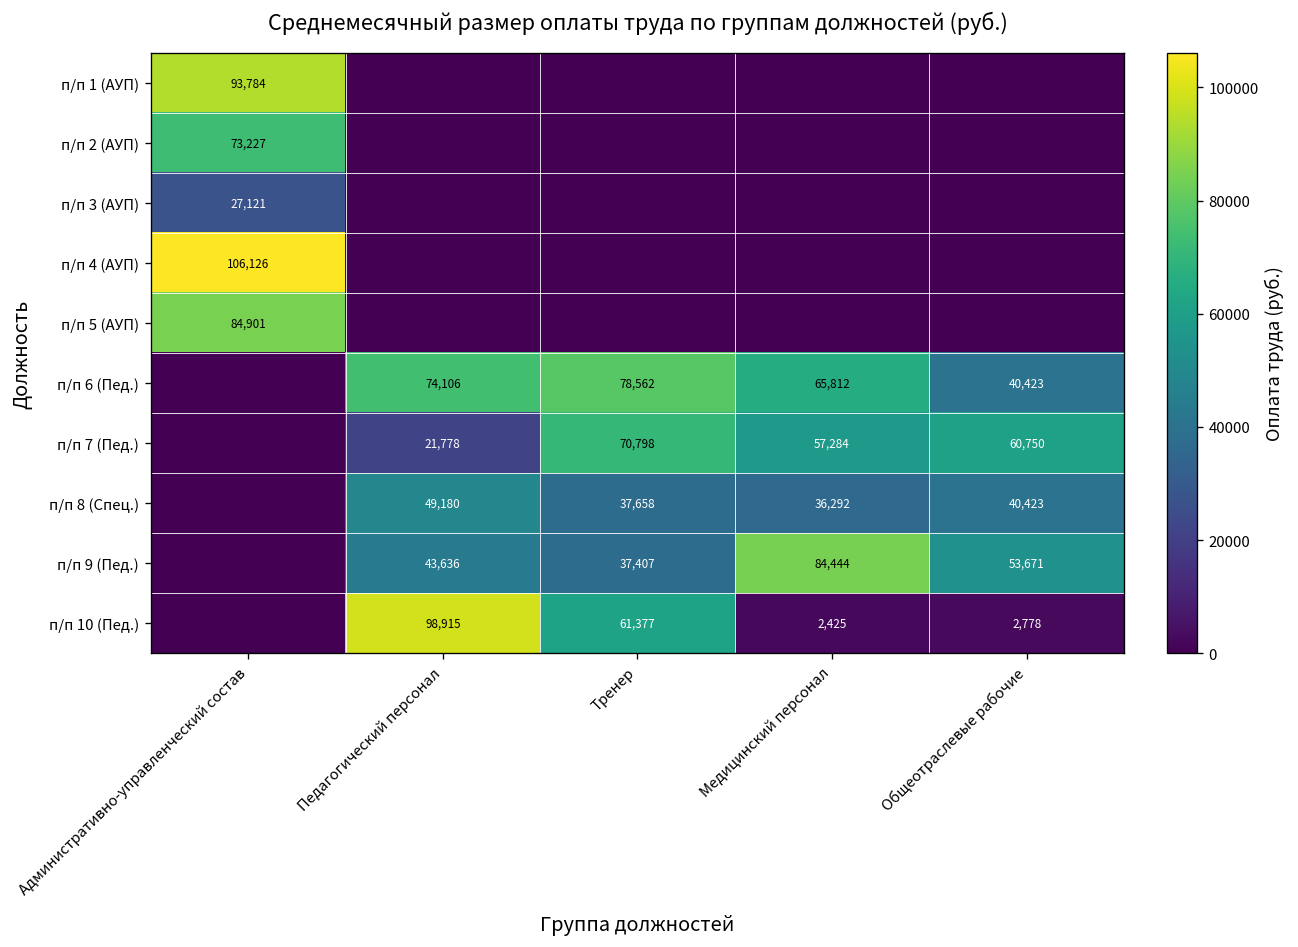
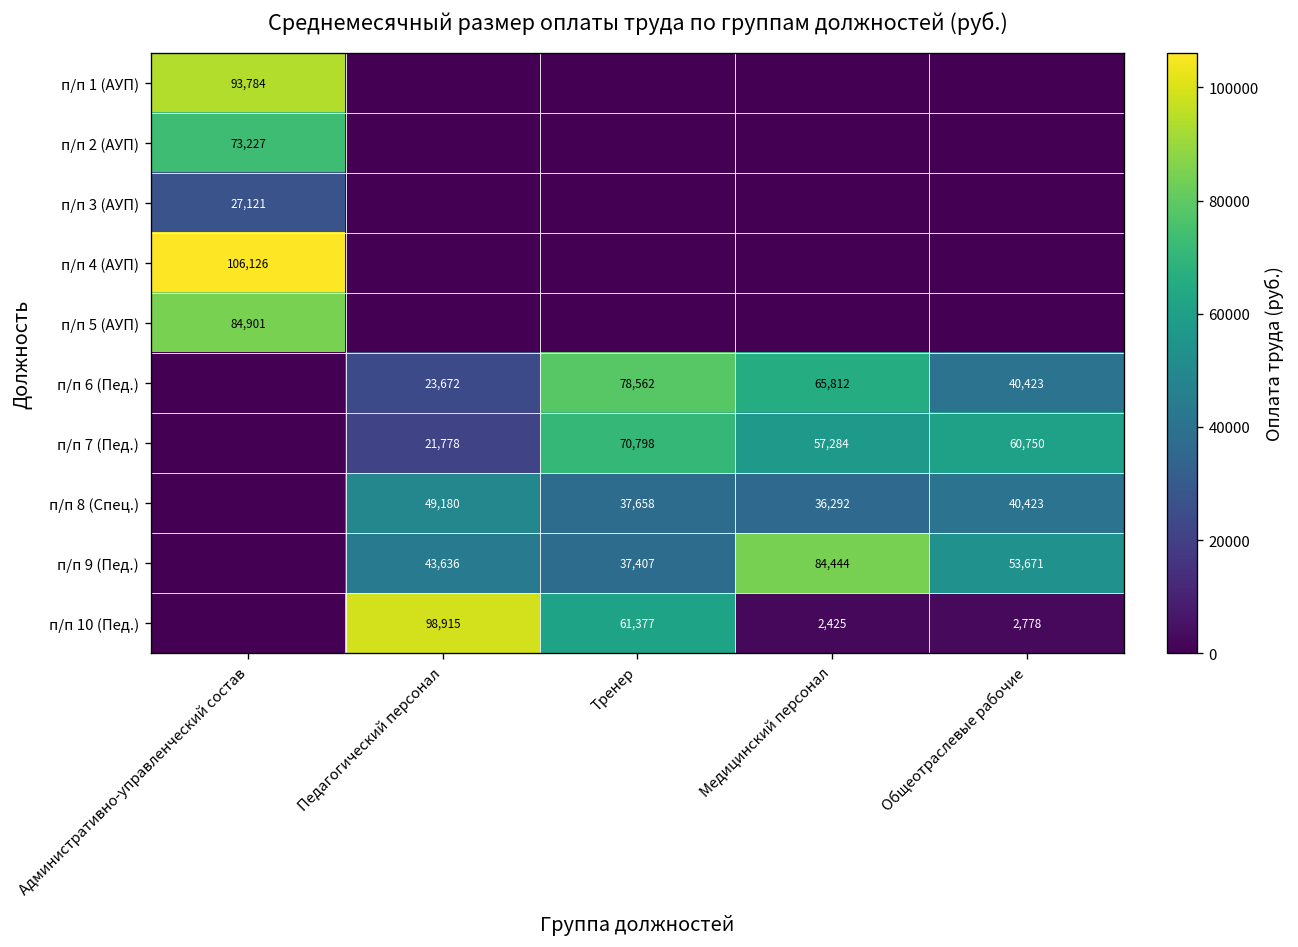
  {
    "п/п 1 (АУП)": {
      "Административно-управленческий состав": "93,784"
    },
    "п/п 2 (АУП)": {
      "Административно-управленческий состав": "73,227"
    },
    "п/п 3 (АУП)": {
      "Административно-управленческий состав": "27,121"
    },
    "п/п 4 (АУП)": {
      "Административно-управленческий состав": "106,126"
    },
    "п/п 5 (АУП)": {
      "Административно-управленческий состав": "84,901"
    },
    "п/п 6 (Пед.)": {
-     "Педагогический персонал": "74,106",
+     "Педагогический персонал": "23,672",
      "Тренер": "78,562",
      "Медицинский персонал": "65,812",
      "Общеотраслевые рабочие": "40,423"
    },
    "п/п 7 (Пед.)": {
      "Педагогический персонал": "21,778",
      "Тренер": "70,798",
      "Медицинский персонал": "57,284",
      "Общеотраслевые рабочие": "60,750"
    },
    "п/п 8 (Спец.)": {
      "Педагогический персонал": "49,180",
      "Тренер": "37,658",
      "Медицинский персонал": "36,292",
      "Общеотраслевые рабочие": "40,423"
    },
    "п/п 9 (Пед.)": {
      "Педагогический персонал": "43,636",
      "Тренер": "37,407",
      "Медицинский персонал": "84,444",
      "Общеотраслевые рабочие": "53,671"
    },
    "п/п 10 (Пед.)": {
      "Педагогический персонал": "98,915",
      "Тренер": "61,377",
      "Медицинский персонал": "2,425",
      "Общеотраслевые рабочие": "2,778"
    }
  }
